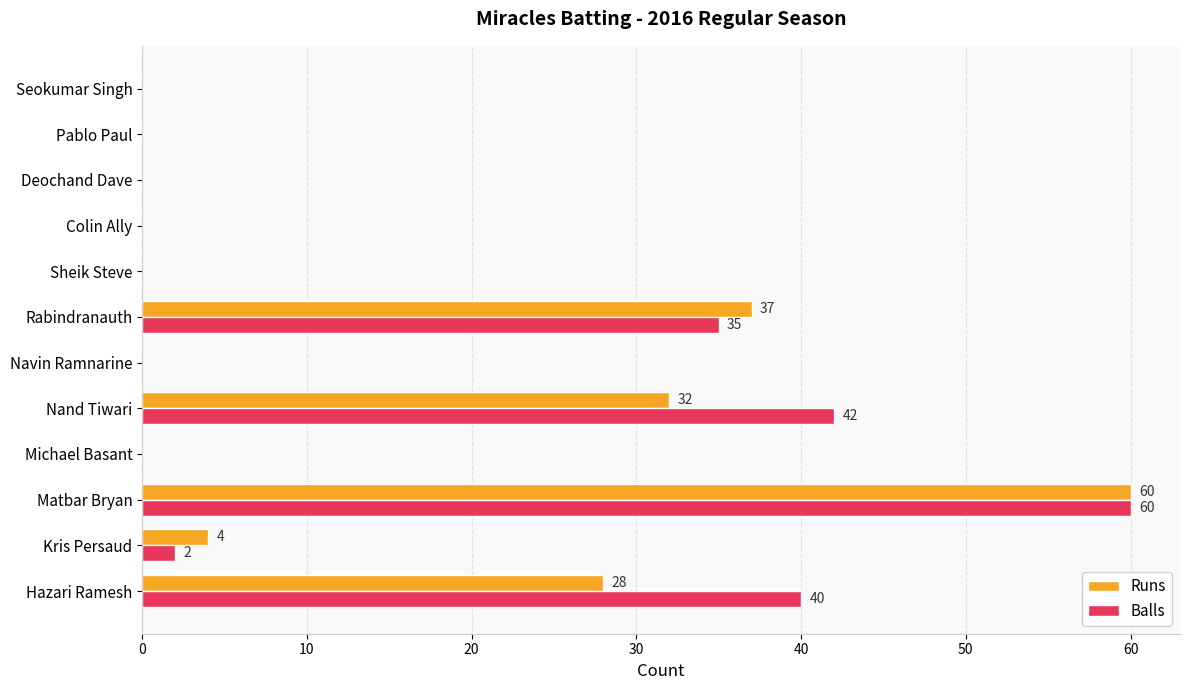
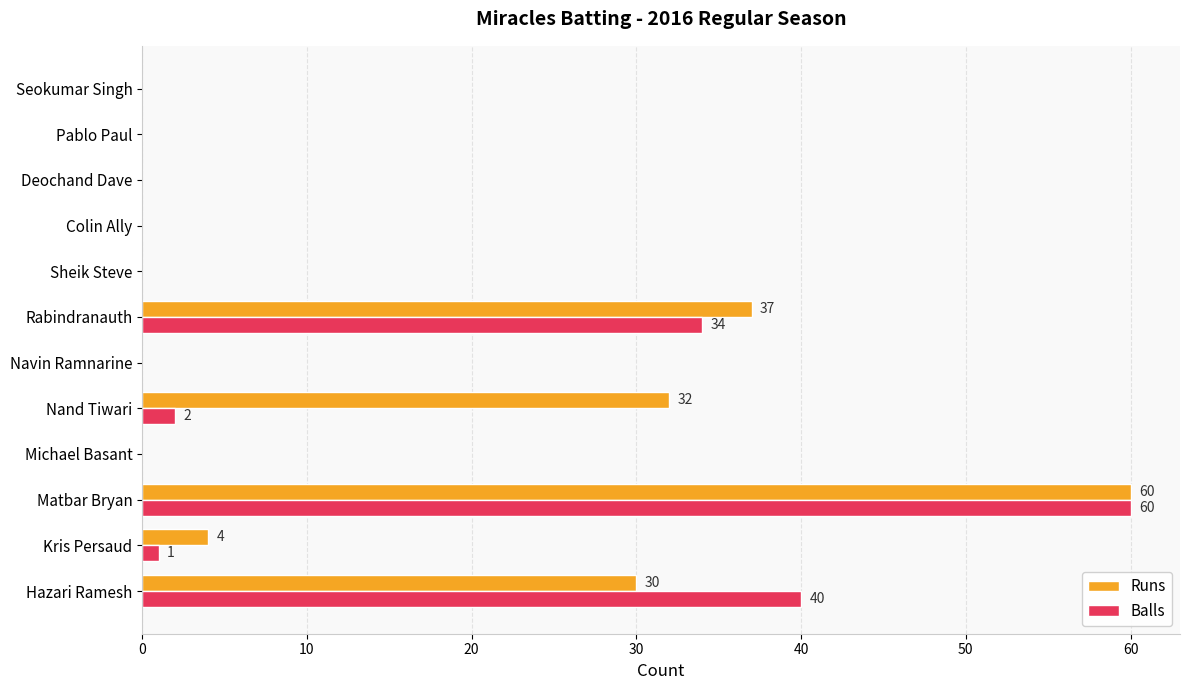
  {
    "Runs": {
      "Rabindranauth": 37,
      "Nand Tiwari": 32,
      "Matbar Bryan": 60,
      "Kris Persaud": 4,
-     "Hazari Ramesh": 28
+     "Hazari Ramesh": 30
    },
    "Balls": {
-     "Rabindranauth": 35,
-     "Nand Tiwari": 42,
+     "Rabindranauth": 34,
+     "Nand Tiwari": 2,
      "Matbar Bryan": 60,
-     "Kris Persaud": 2,
+     "Kris Persaud": 1,
      "Hazari Ramesh": 40
    }
  }
